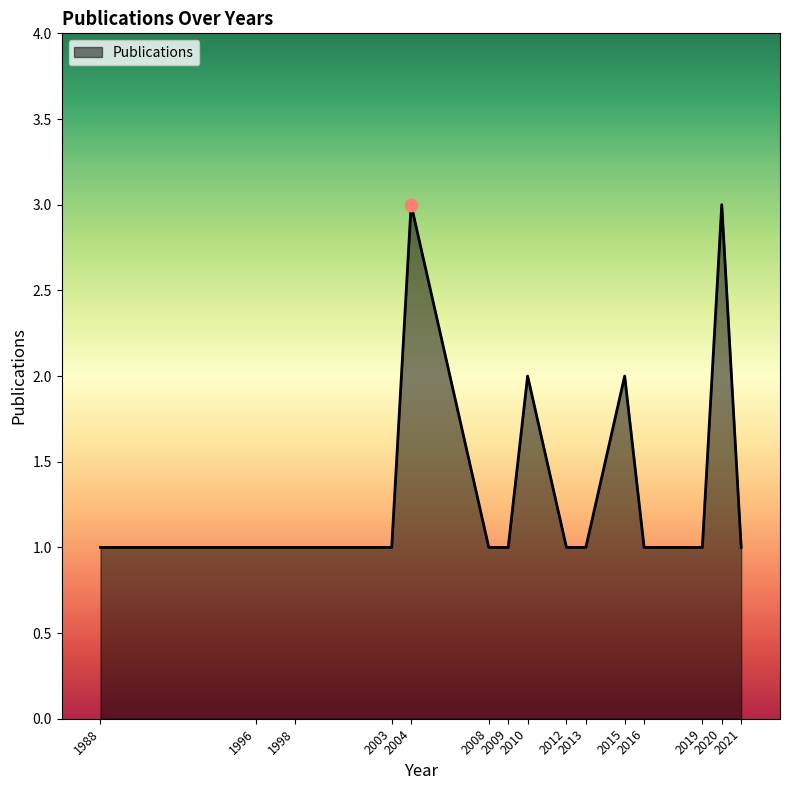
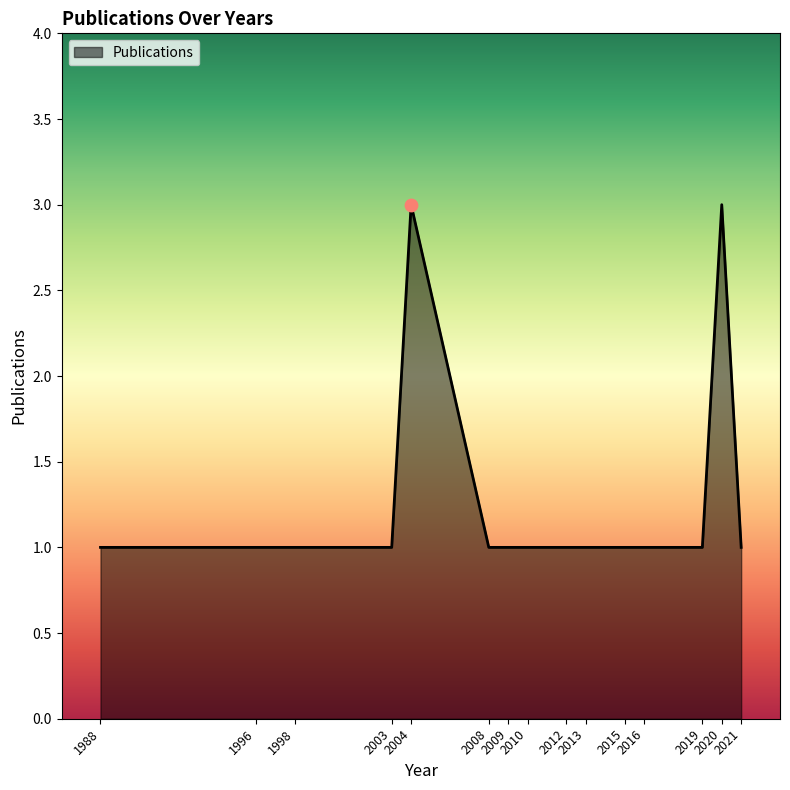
  {
    "Publications": {
      "1988": 1,
      "1996": 1,
      "1998": 1,
      "2003": 1,
      "2008": 1,
      "2009": 1,
-     "2010": 2,
+     "2010": 1,
      "2012": 1,
      "2013": 1,
-     "2015": 2,
+     "2015": 1,
      "2016": 1,
      "2019": 1,
      "2020": 3,
      "2021": 1
    }
  }
